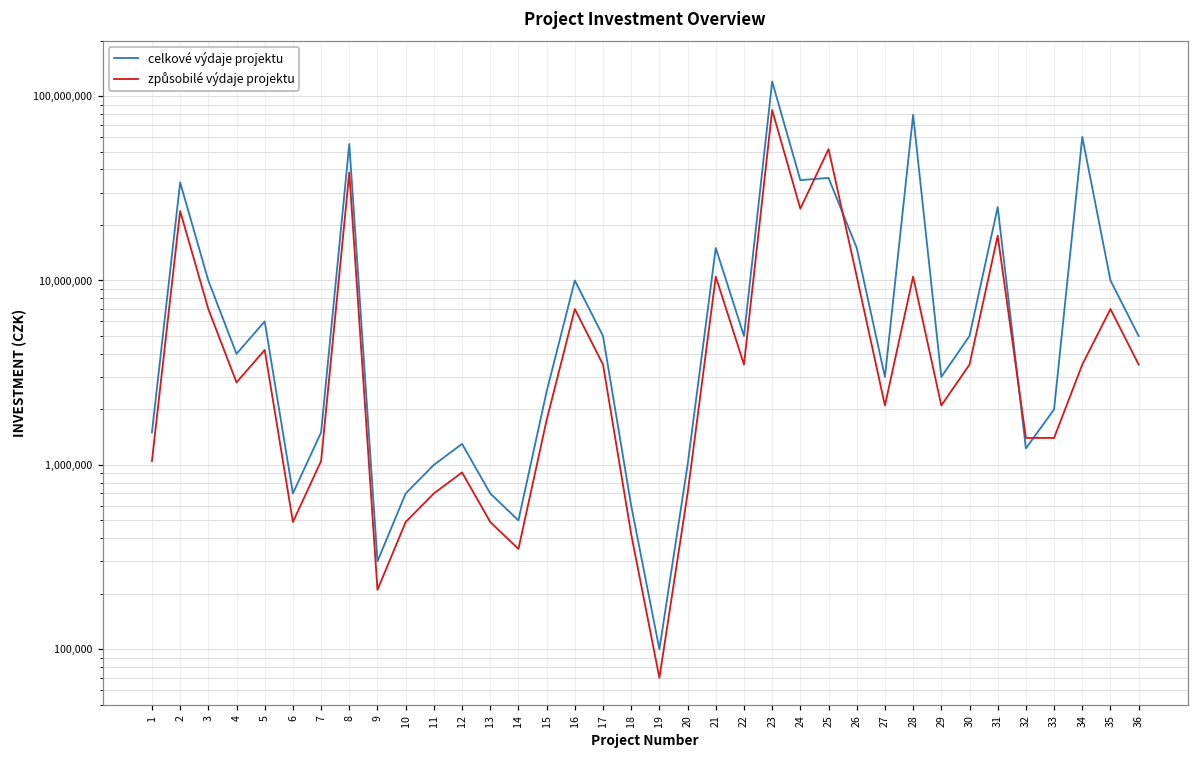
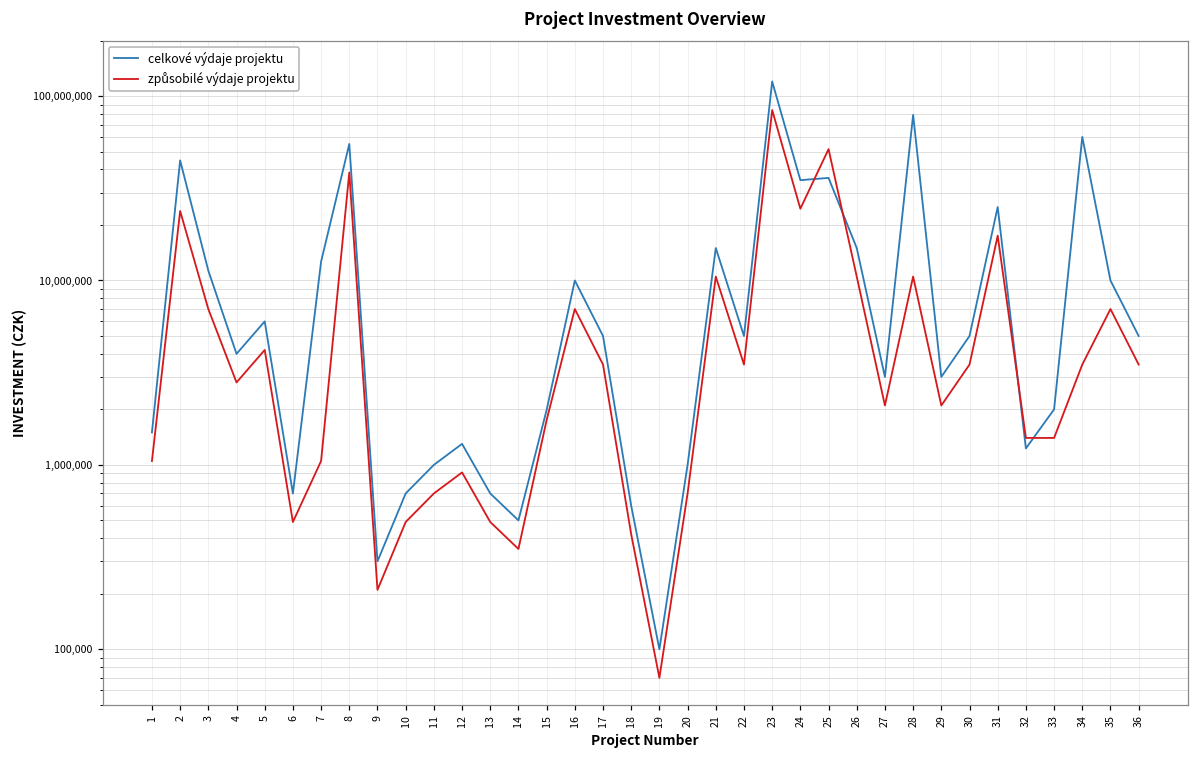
  {
    "celkové výdaje projektu": {
      "1": "1,500,000",
-     "2": "34,000,000",
-     "3": "10,000,000",
+     "2": "45,000,000",
+     "3": "11,000,000",
      "4": "4,000,000",
      "5": "6,000,000",
      "6": "700,000",
-     "7": "1,500,000",
+     "7": "13,000,000",
      "8": "55,000,000",
      "9": "300,000",
      "10": "700,000",
      "11": "1,000,000",
      "12": "1,300,000",
      "13": "700,000",
      "14": "500,000",
-     "15": "2,500,000",
+     "15": "2,000,000",
      "16": "10,000,000",
      "17": "5,000,000",
      "18": "600,000",
      "19": "100,000",
      "20": "1,000,000",
      "21": "15,000,000",
      "22": "5,000,000",
      "23": "120,000,000",
      "24": "35,000,000",
      "25": "36,000,000",
      "26": "15,000,000",
      "27": "3,000,000",
      "28": "80,000,000",
      "29": "3,000,000",
      "30": "5,000,000",
      "31": "25,000,000",
      "32": "1,200,000",
      "33": "2,000,000",
      "34": "60,000,000",
      "35": "10,000,000",
      "36": "5,000,000"
    },
    "způsobilé výdaje projektu": {
      "1": "1,100,000",
      "2": "24,000,000",
      "3": "7,000,000",
      "4": "2,800,000",
      "5": "4,200,000",
      "6": "490,000",
      "7": "1,100,000",
      "8": "39,000,000",
      "9": "210,000",
      "10": "490,000",
      "11": "700,000",
      "12": "900,000",
      "13": "490,000",
      "14": "350,000",
      "15": "1,800,000",
      "16": "7,000,000",
      "17": "3,500,000",
      "18": "420,000",
      "19": "70,000",
      "20": "700,000",
      "21": "11,000,000",
      "22": "3,500,000",
      "23": "80,000,000",
      "24": "25,000,000",
      "25": "52,000,000",
      "26": "11,000,000",
      "27": "2,100,000",
      "28": "11,000,000",
      "29": "2,100,000",
      "30": "3,500,000",
      "31": "18,000,000",
      "32": "1,400,000",
      "33": "1,400,000",
      "34": "3,500,000",
      "35": "7,000,000",
      "36": "3,500,000"
    }
  }
